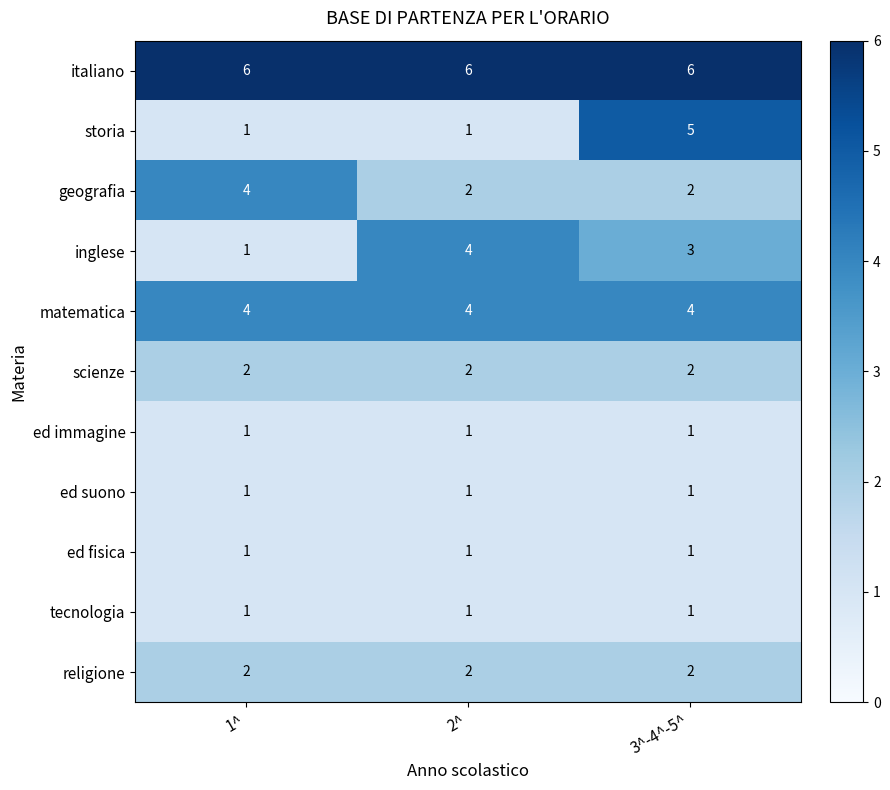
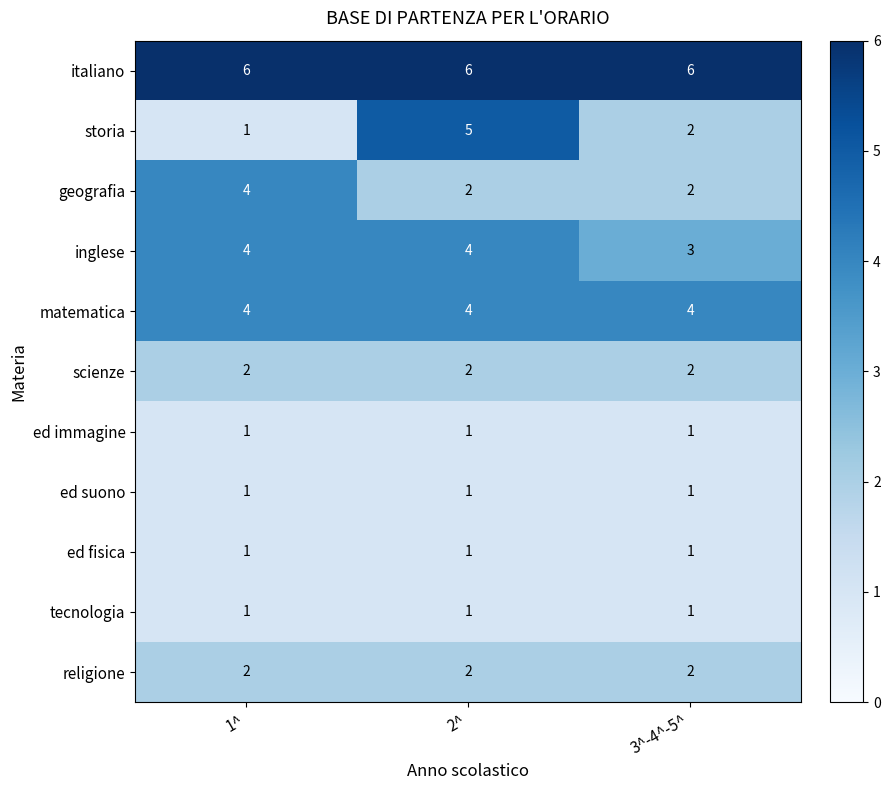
  {
    "italiano": {
      "1^": 6,
      "2^": 6,
      "3^-4^-5^": 6
    },
    "storia": {
      "1^": 1,
-     "2^": 1,
-     "3^-4^-5^": 5
+     "2^": 5,
+     "3^-4^-5^": 2
    },
    "geografia": {
      "1^": 4,
      "2^": 2,
      "3^-4^-5^": 2
    },
    "inglese": {
-     "1^": 1,
+     "1^": 4,
      "2^": 4,
      "3^-4^-5^": 3
    },
    "matematica": {
      "1^": 4,
      "2^": 4,
      "3^-4^-5^": 4
    },
    "scienze": {
      "1^": 2,
      "2^": 2,
      "3^-4^-5^": 2
    },
    "ed immagine": {
      "1^": 1,
      "2^": 1,
      "3^-4^-5^": 1
    },
    "ed suono": {
      "1^": 1,
      "2^": 1,
      "3^-4^-5^": 1
    },
    "ed fisica": {
      "1^": 1,
      "2^": 1,
      "3^-4^-5^": 1
    },
    "tecnologia": {
      "1^": 1,
      "2^": 1,
      "3^-4^-5^": 1
    },
    "religione": {
      "1^": 2,
      "2^": 2,
      "3^-4^-5^": 2
    }
  }
